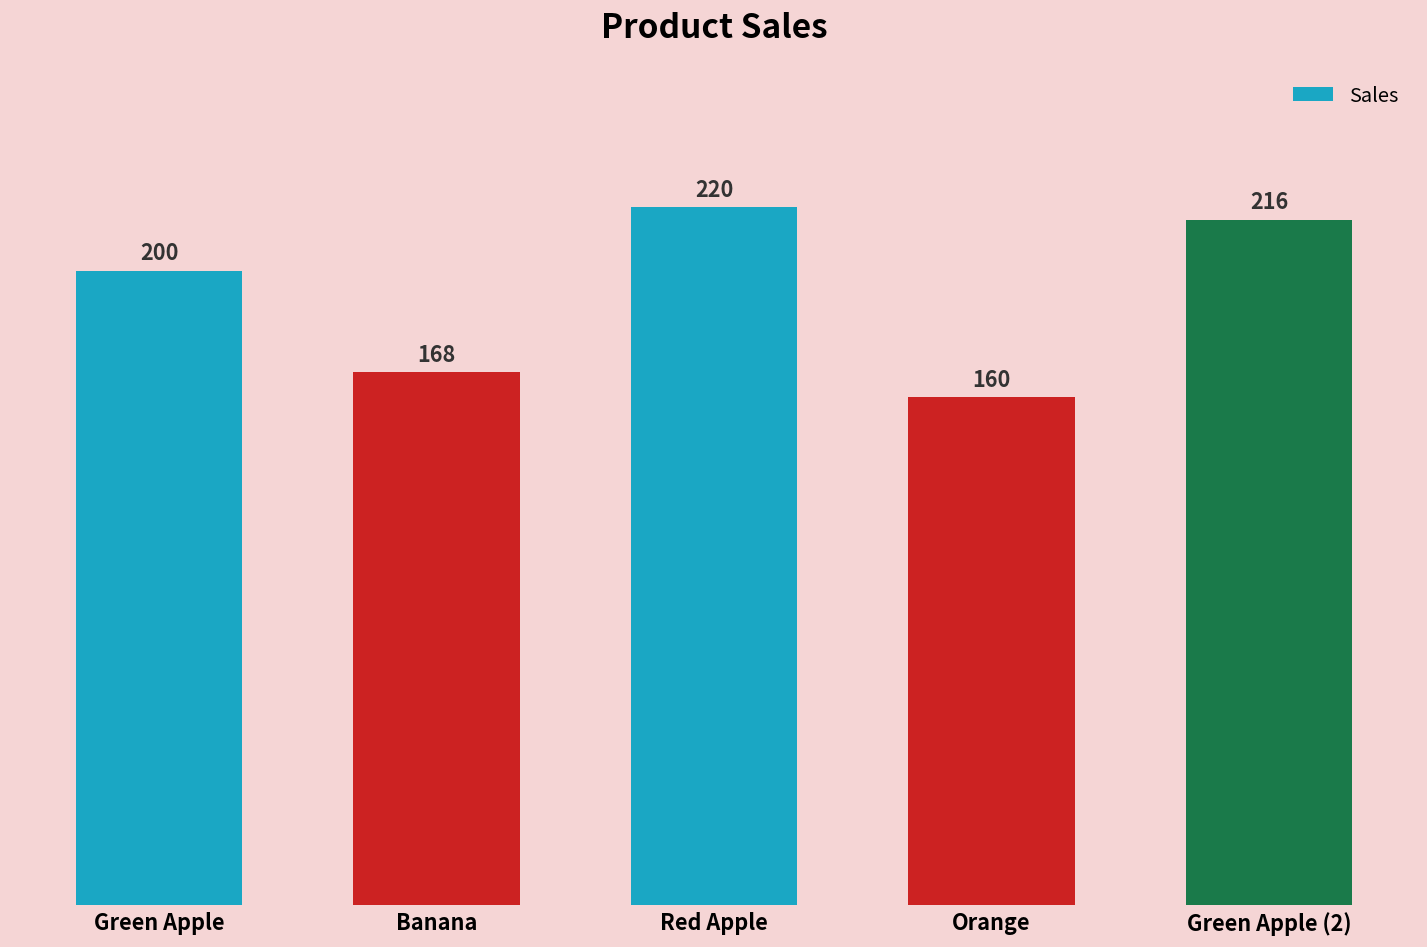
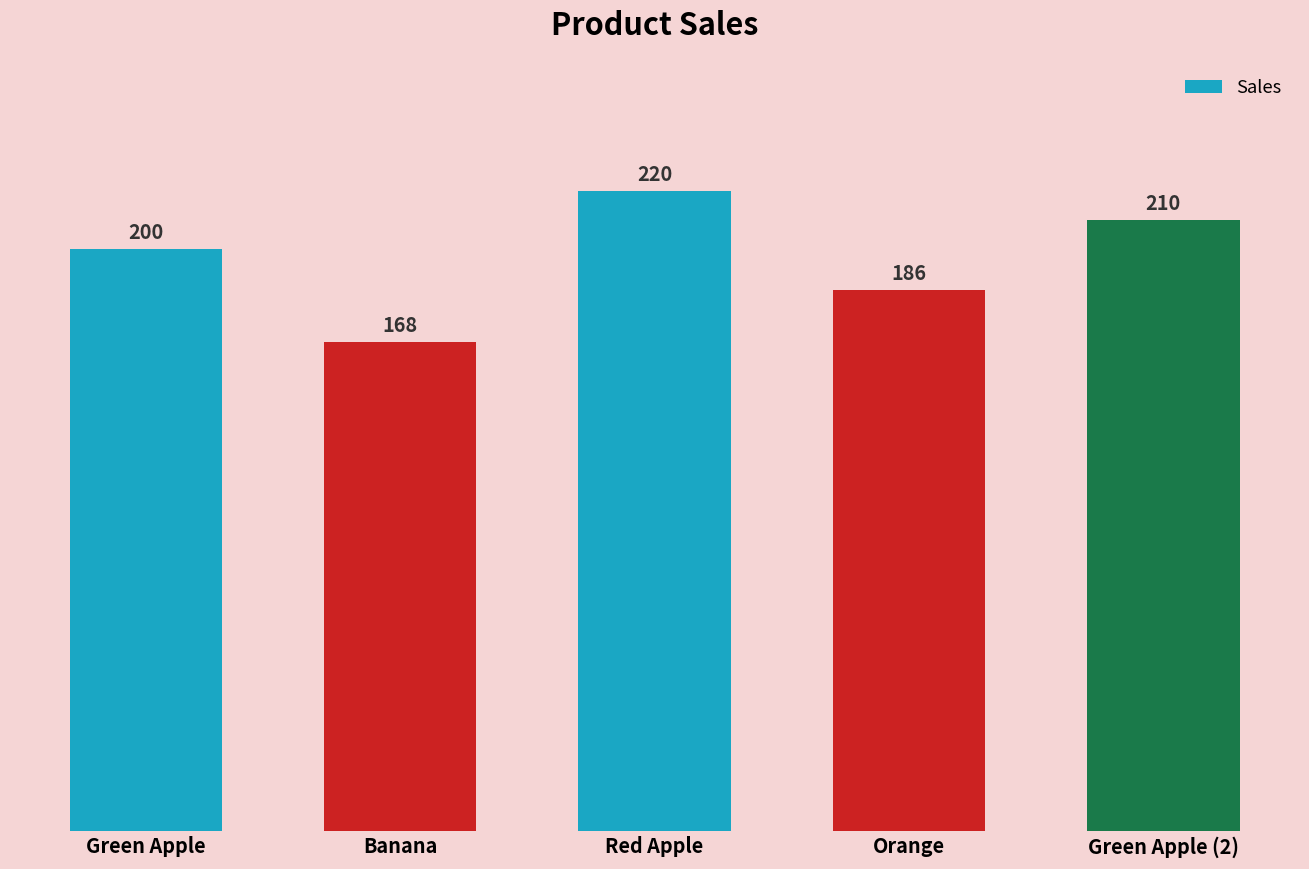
  {
    "Green Apple": 200,
    "Banana": 168,
    "Red Apple": 220,
-   "Orange": 160,
-   "Green Apple (2)": 216
+   "Orange": 186,
+   "Green Apple (2)": 210
  }
